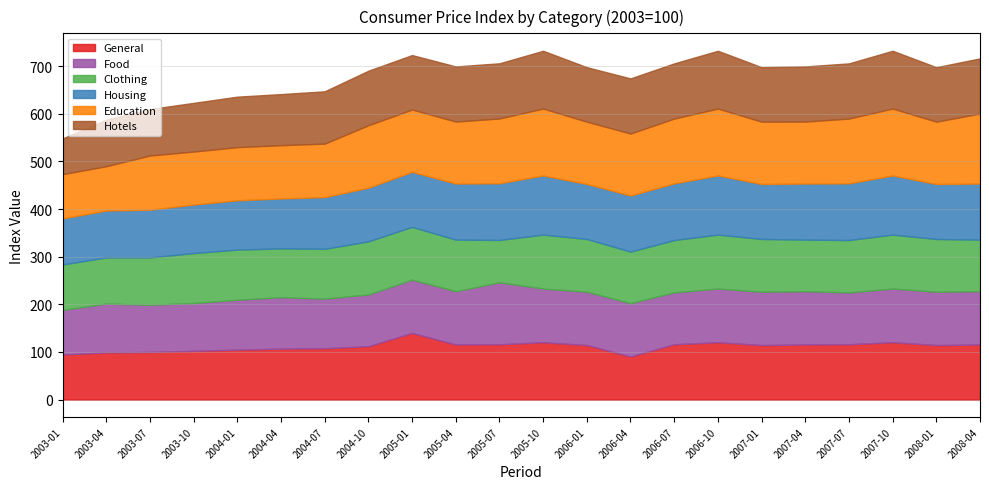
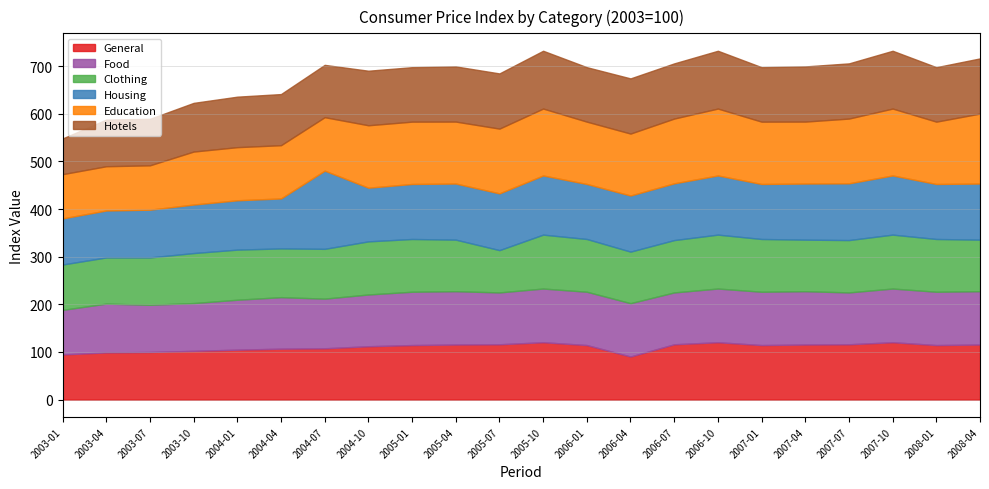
  {
    "General": {
      "2003-01": 90,
      "2003-04": 100,
      "2003-07": 100,
      "2003-10": 100,
      "2004-01": 100,
      "2004-04": 110,
      "2004-07": 110,
      "2004-10": 110,
-     "2005-01": 140,
+     "2005-01": 110,
      "2005-04": 120,
      "2005-07": 120,
      "2005-10": 120,
      "2006-01": 110,
      "2006-04": 90,
      "2006-07": 120,
      "2006-10": 120,
      "2007-01": 110,
      "2007-04": 120,
      "2007-07": 120,
      "2007-10": 120,
      "2008-01": 110,
      "2008-04": 120
    },
    "Food": {
      "2003-01": 90,
      "2003-04": 100,
      "2003-07": 100,
      "2003-10": 100,
      "2004-01": 100,
      "2004-04": 110,
      "2004-07": 100,
      "2004-10": 110,
      "2005-01": 110,
      "2005-04": 110,
-     "2005-07": 130,
+     "2005-07": 110,
      "2005-10": 110,
      "2006-01": 110,
      "2006-04": 110,
      "2006-07": 110,
      "2006-10": 110,
      "2007-01": 110,
      "2007-04": 110,
      "2007-07": 110,
      "2007-10": 110,
      "2008-01": 110,
      "2008-04": 110
    },
    "Clothing": {
      "2003-01": 100,
      "2003-04": 100,
      "2003-07": 100,
      "2003-10": 110,
      "2004-01": 110,
      "2004-04": 100,
      "2004-07": 100,
      "2004-10": 110,
      "2005-01": 110,
      "2005-04": 110,
      "2005-07": 90,
      "2005-10": 110,
      "2006-01": 110,
      "2006-04": 110,
      "2006-07": 110,
      "2006-10": 110,
      "2007-01": 110,
      "2007-04": 110,
      "2007-07": 110,
      "2007-10": 110,
      "2008-01": 110,
      "2008-04": 110
    },
    "Housing": {
      "2003-01": 100,
      "2003-04": 100,
      "2003-07": 100,
      "2003-10": 100,
      "2004-01": 100,
      "2004-04": 100,
-     "2004-07": 110,
+     "2004-07": 160,
      "2004-10": 110,
      "2005-01": 120,
      "2005-04": 120,
      "2005-07": 120,
      "2005-10": 120,
      "2006-01": 120,
      "2006-04": 120,
      "2006-07": 120,
      "2006-10": 120,
      "2007-01": 120,
      "2007-04": 120,
      "2007-07": 120,
      "2007-10": 120,
      "2008-01": 120,
      "2008-04": 120
    },
    "Education": {
      "2003-01": 90,
      "2003-04": 90,
-     "2003-07": 110,
+     "2003-07": 90,
      "2003-10": 110,
      "2004-01": 110,
      "2004-04": 110,
      "2004-07": 110,
      "2004-10": 130,
      "2005-01": 130,
      "2005-04": 130,
      "2005-07": 140,
      "2005-10": 140,
      "2006-01": 130,
      "2006-04": 130,
      "2006-07": 140,
      "2006-10": 140,
      "2007-01": 130,
      "2007-04": 130,
      "2007-07": 140,
      "2007-10": 140,
      "2008-01": 130,
      "2008-04": 150
    },
    "Hotels": {
      "2003-01": 70,
      "2003-10": 100,
      "2004-01": 110,
      "2004-04": 110,
      "2004-07": 110,
      "2004-10": 110,
      "2005-01": 110,
      "2005-04": 120,
      "2005-07": 120,
      "2005-10": 120,
      "2006-01": 110,
      "2006-04": 120,
      "2006-07": 120,
      "2006-10": 120,
      "2007-01": 110,
      "2007-04": 120,
      "2007-07": 120,
      "2007-10": 120,
      "2008-01": 110,
      "2008-04": 120
    }
  }
